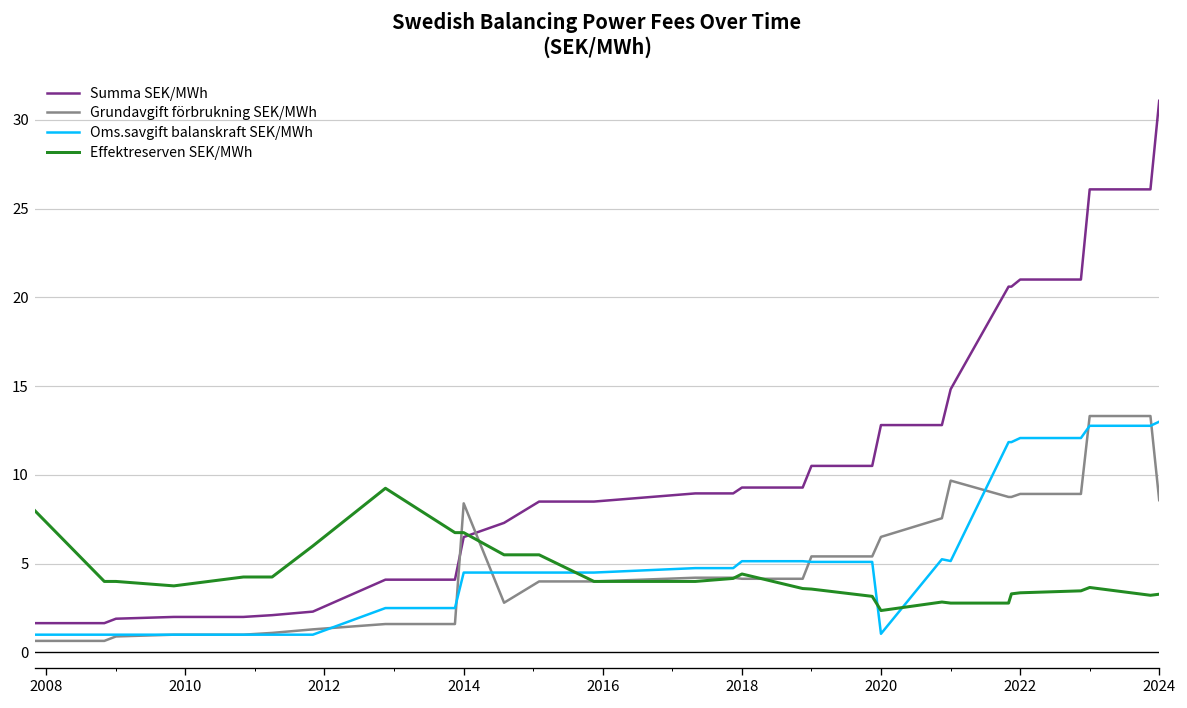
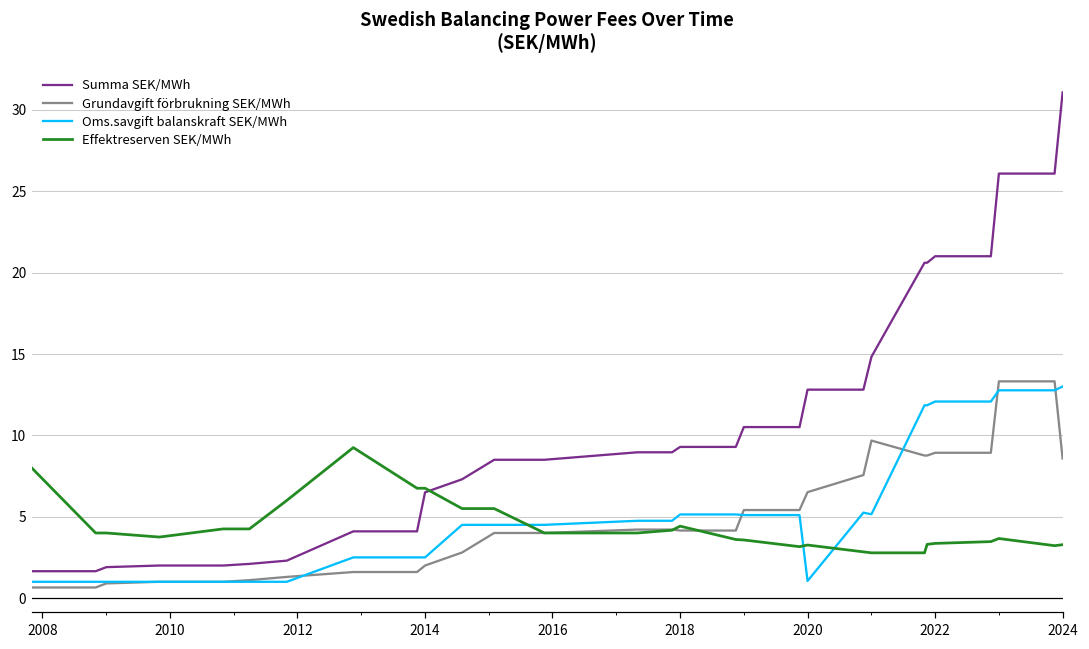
  {
    "Summa SEK/MWh": {
      "2014": 6.5,
      "2018": 9.3,
      "2020": 12.8,
      "2022": 21.0,
      "2024": 31.1
    },
    "Grundavgift förbrukning SEK/MWh": {
-     "2014": 8.4,
+     "2014": 2.0,
      "2018": 4.2,
      "2020": 6.5,
      "2022": 8.9,
      "2024": 8.6
    },
    "Oms.savgift balanskraft SEK/MWh": {
-     "2014": 4.5,
+     "2014": 2.5,
      "2018": 5.1,
      "2020": 1.1,
      "2022": 12.1,
      "2024": 13.0
    },
    "Effektreserven SEK/MWh": {
      "2014": 6.8,
      "2018": 4.4,
-     "2020": 2.4,
+     "2020": 3.3,
      "2022": 3.4,
      "2024": 3.3
    }
  }
